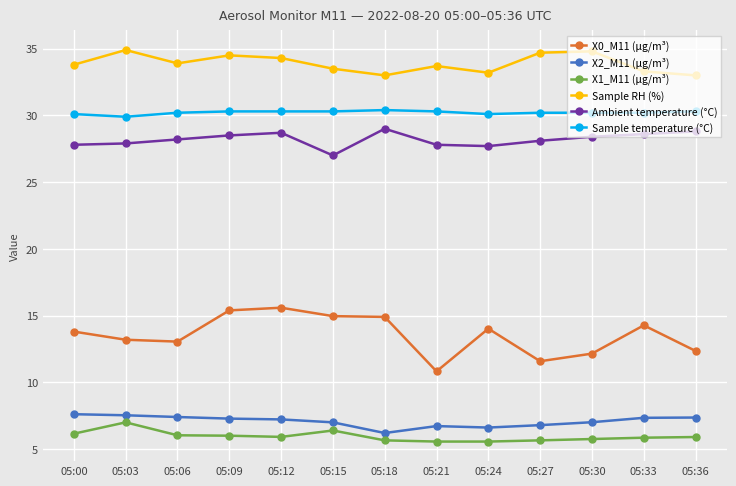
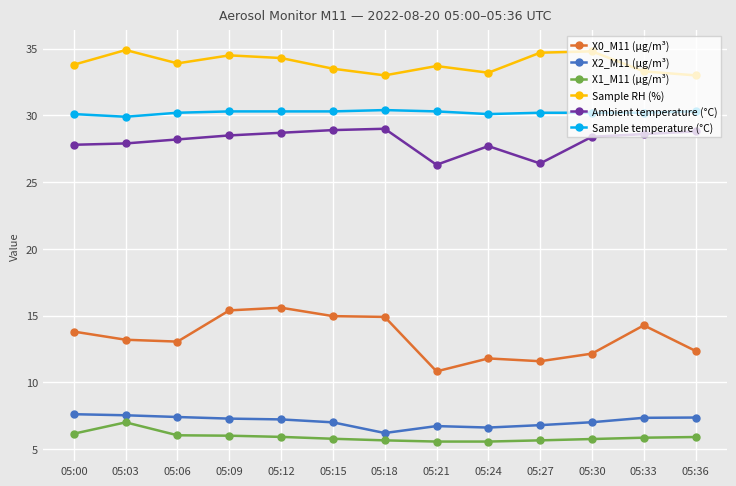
  {
    "X0_M11 (μg/m³)": {
      "05:00": 13.8,
      "05:03": 13.2,
      "05:06": 13.1,
      "05:09": 15.4,
      "05:12": 15.6,
      "05:15": 15.0,
      "05:18": 14.9,
      "05:21": 10.8,
-     "05:24": 14.0,
+     "05:24": 11.8,
      "05:27": 11.6,
      "05:30": 12.2,
      "05:33": 14.3,
      "05:36": 12.4
    },
    "X2_M11 (μg/m³)": {
      "05:00": 7.6,
      "05:03": 7.5,
      "05:06": 7.4,
      "05:09": 7.3,
      "05:12": 7.2,
      "05:15": 7.0,
      "05:18": 6.2,
      "05:21": 6.7,
      "05:24": 6.6,
      "05:27": 6.8,
      "05:30": 7.0,
      "05:33": 7.3,
      "05:36": 7.4
    },
    "X1_M11 (μg/m³)": {
      "05:00": 6.2,
      "05:03": 7.0,
      "05:06": 6.0,
      "05:09": 6.0,
      "05:12": 5.9,
-     "05:15": 6.4,
+     "05:15": 5.8,
      "05:18": 5.7,
      "05:21": 5.6,
      "05:24": 5.6,
      "05:27": 5.7,
      "05:30": 5.8,
      "05:33": 5.9,
      "05:36": 5.9
    },
    "Sample RH (%)": {
      "05:00": 33.8,
      "05:03": 34.9,
      "05:06": 33.9,
      "05:09": 34.5,
      "05:12": 34.3,
      "05:15": 33.5,
      "05:18": 33.0,
      "05:21": 33.7,
      "05:24": 33.2,
      "05:27": 34.7
    },
    "Ambient temperature (°C)": {
      "05:00": 27.8,
      "05:03": 27.9,
      "05:06": 28.2,
      "05:09": 28.5,
      "05:12": 28.7,
-     "05:15": 27.0,
+     "05:15": 28.9,
      "05:18": 29.0,
-     "05:21": 27.8,
+     "05:21": 26.3,
      "05:24": 27.7,
-     "05:27": 28.1
+     "05:27": 26.4
    },
    "Sample temperature (°C)": {
      "05:00": 30.1,
      "05:03": 29.9,
      "05:06": 30.2,
      "05:09": 30.3,
      "05:12": 30.3,
      "05:15": 30.3,
      "05:18": 30.4,
      "05:21": 30.3,
      "05:24": 30.1,
      "05:27": 30.2
    }
  }
